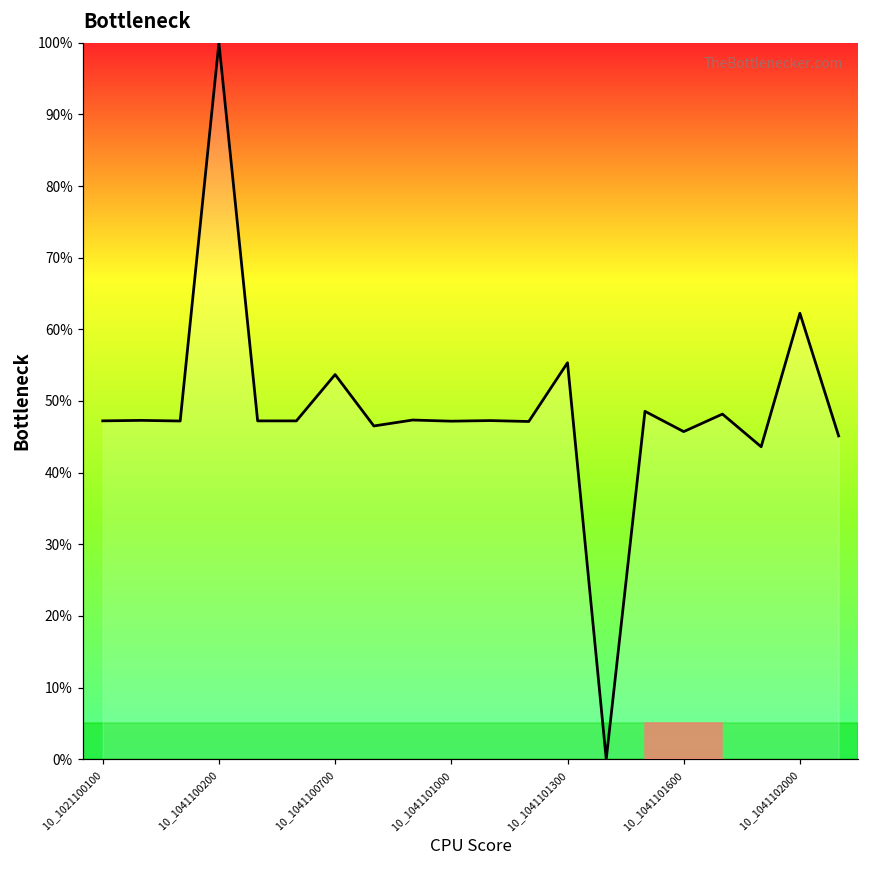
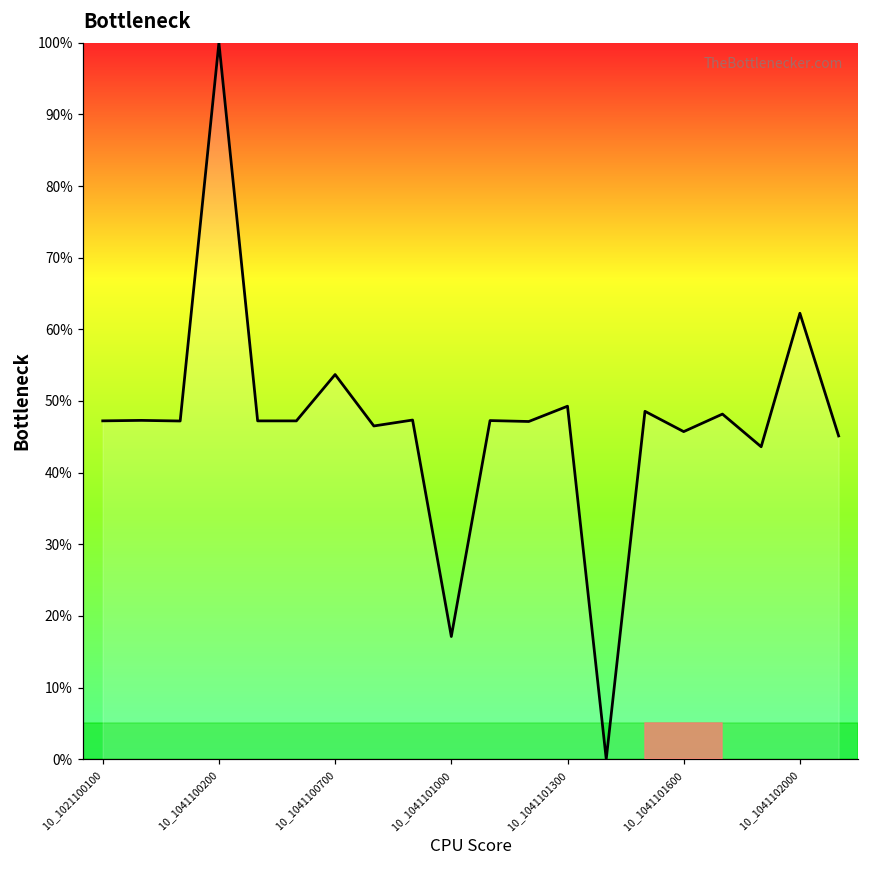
  {
    "10_1021100100": "47%",
    "10_1041100200": "100%",
    "10_1041100700": "54%",
-   "10_1041101000": "47%",
-   "10_1041101300": "55%",
+   "10_1041101000": "17%",
+   "10_1041101300": "49%",
    "10_1041101600": "46%",
    "10_1041102000": "62%"
  }
